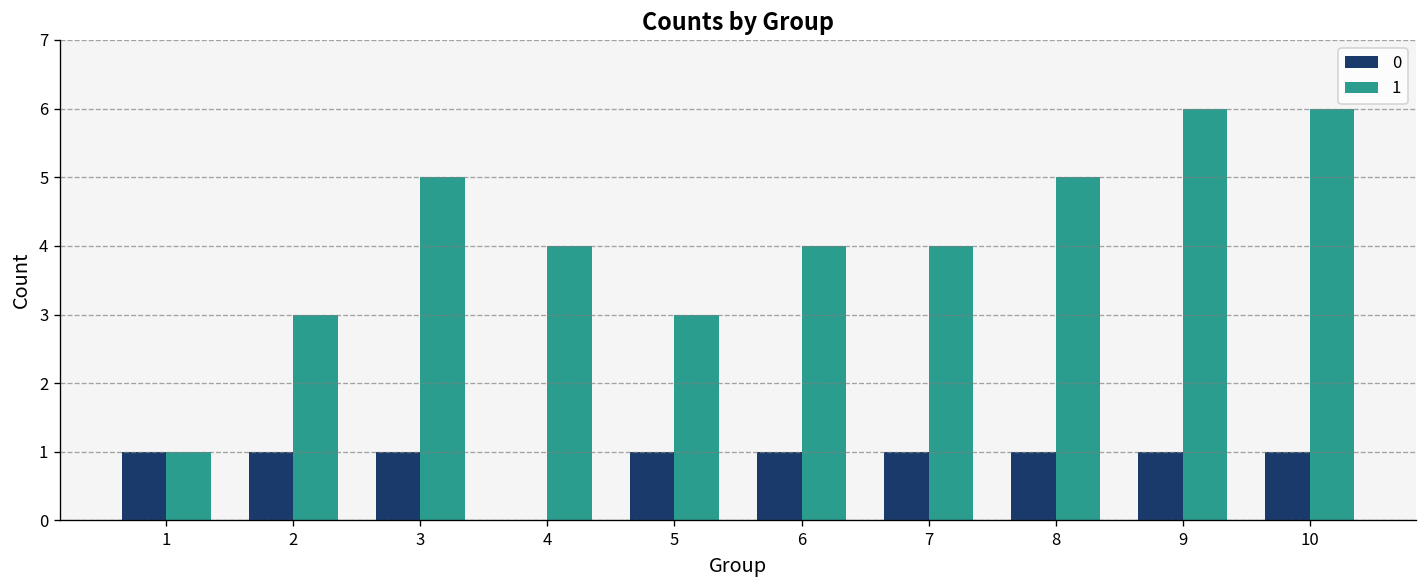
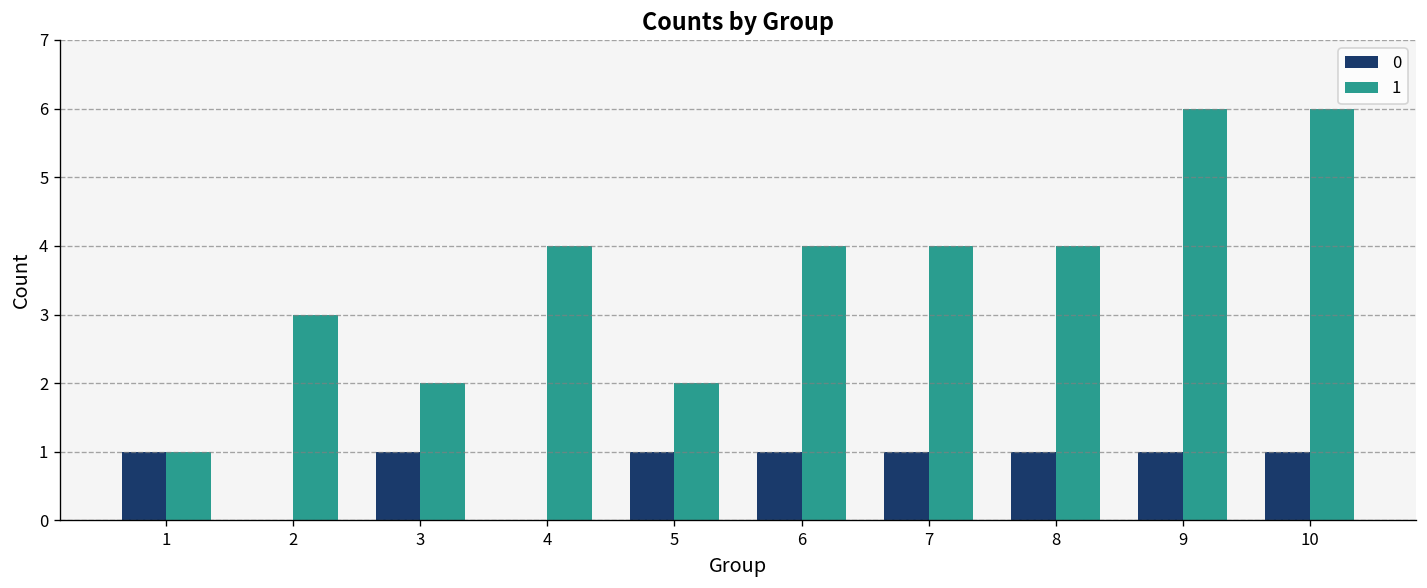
  {
    "0": {
      "1": 1,
-     "2": 1,
+     "2": 0,
      "3": 1,
      "4": 0,
      "5": 1,
      "6": 1,
      "7": 1,
      "8": 1,
      "9": 1,
      "10": 1
    },
    "1": {
      "1": 1,
      "2": 3,
-     "3": 5,
+     "3": 2,
      "4": 4,
-     "5": 3,
+     "5": 2,
      "6": 4,
      "7": 4,
-     "8": 5,
+     "8": 4,
      "9": 6,
      "10": 6
    }
  }
